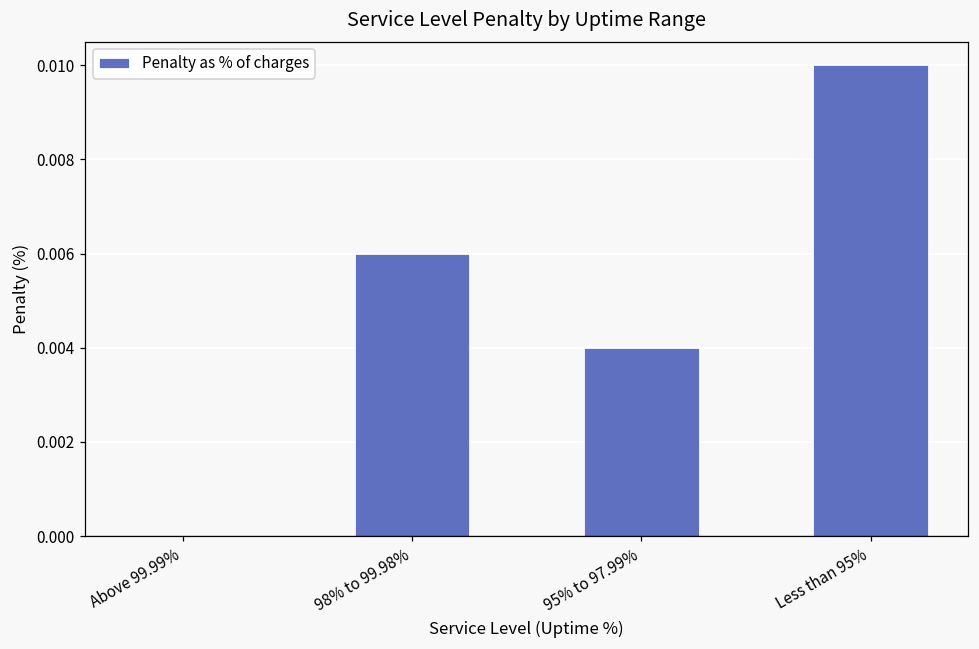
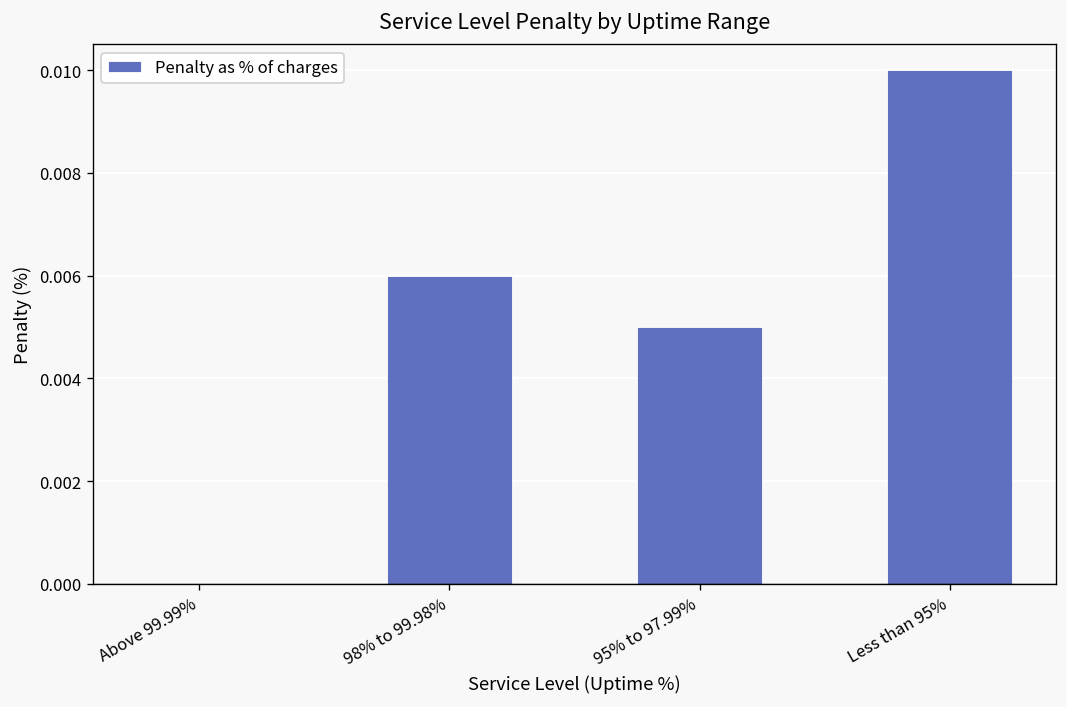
  {
    "Above 99.99%": 0.000,
    "98% to 99.98%": 0.006,
-   "95% to 97.99%": 0.004,
+   "95% to 97.99%": 0.005,
    "Less than 95%": 0.010
  }
